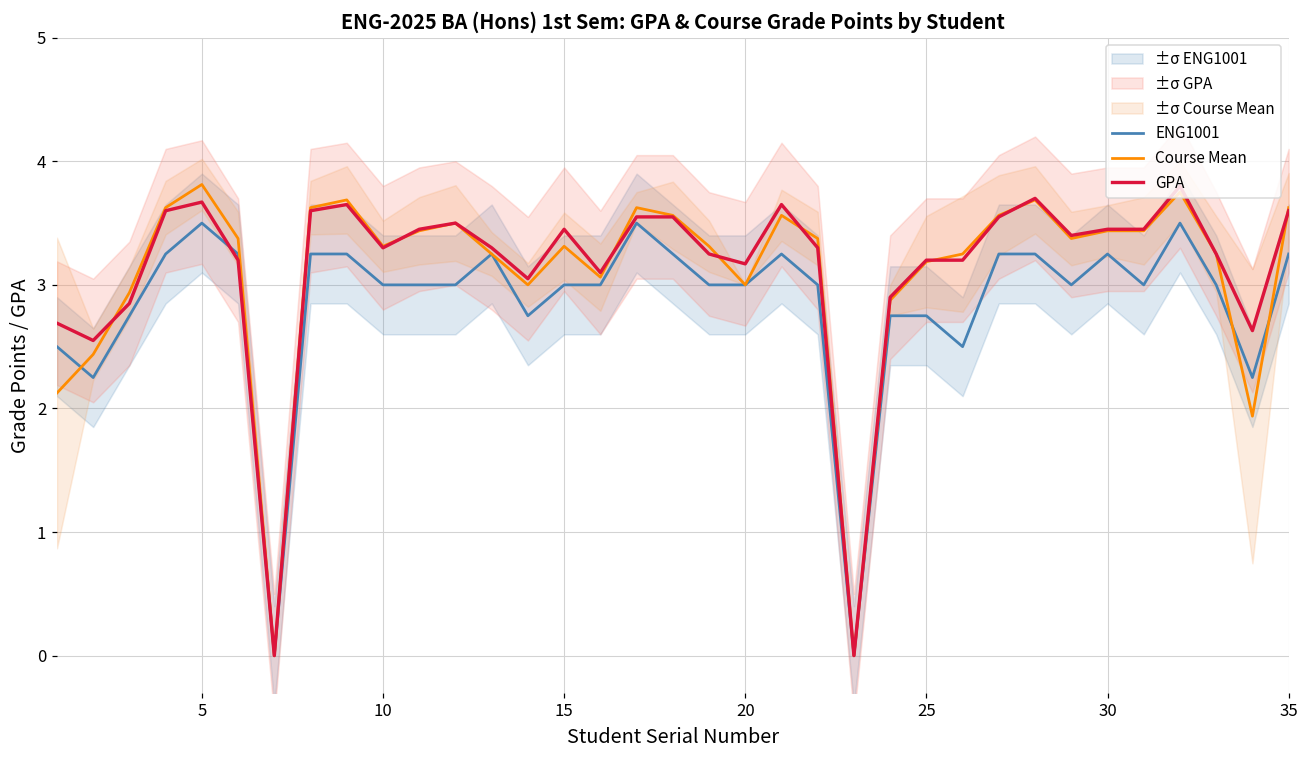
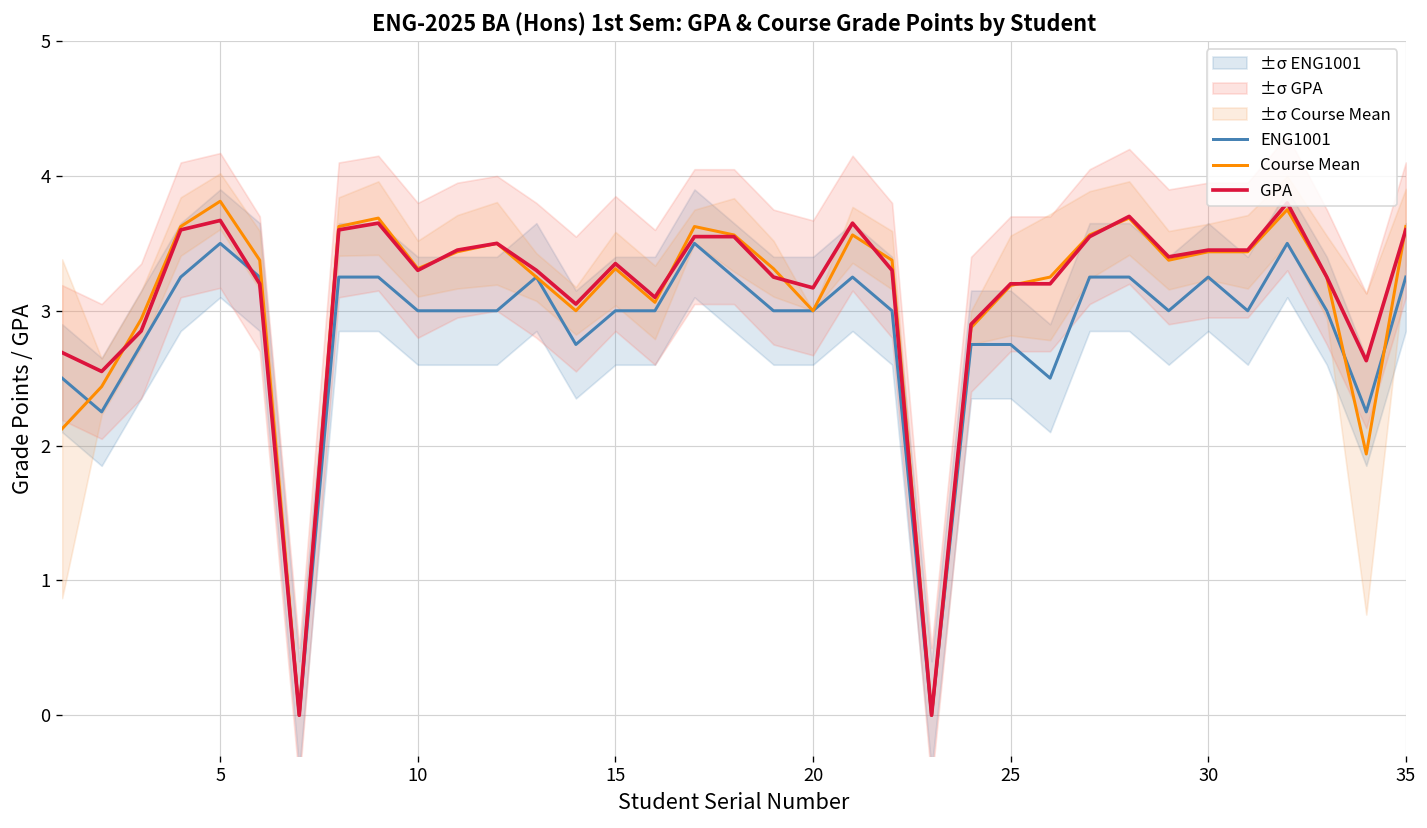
  {
    "Course Mean": {
      "5": 3.81,
      "15": 3.31,
      "35": 3.63
    },
    "GPA": {
      "5": 3.67,
-     "15": 3.45,
+     "15": 3.35,
      "20": 3.17,
      "35": 3.60
    }
  }
